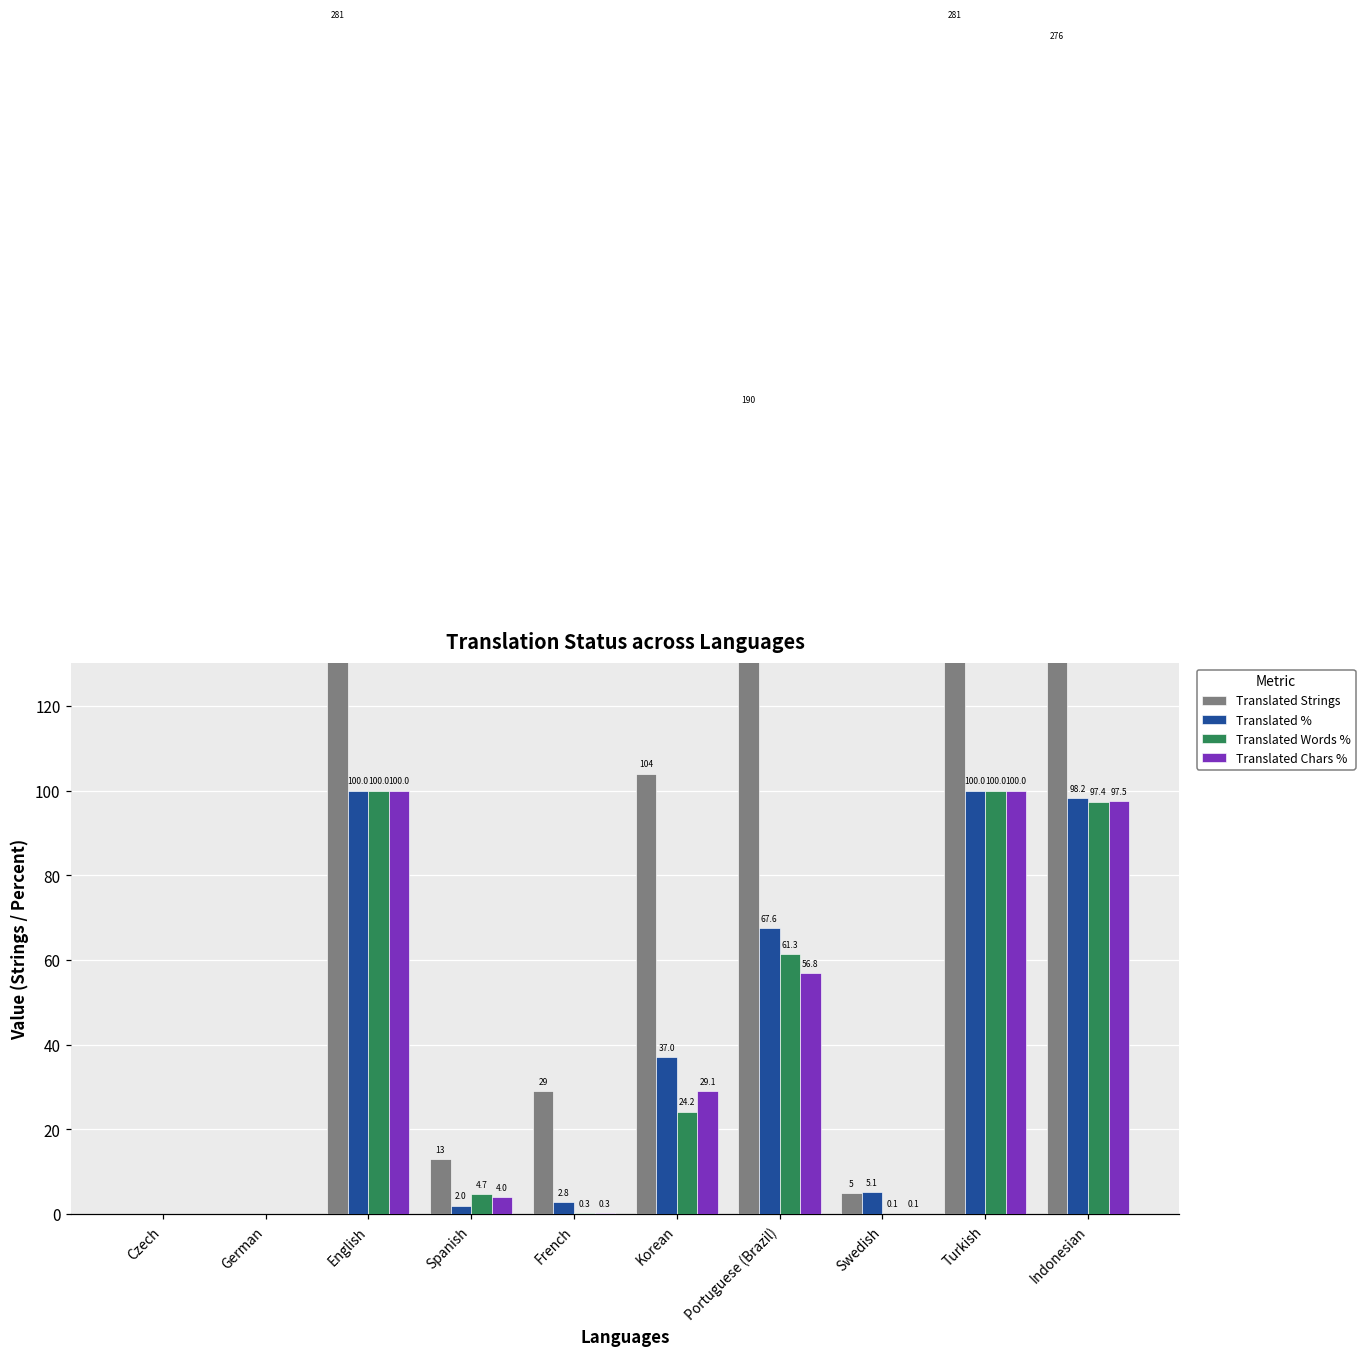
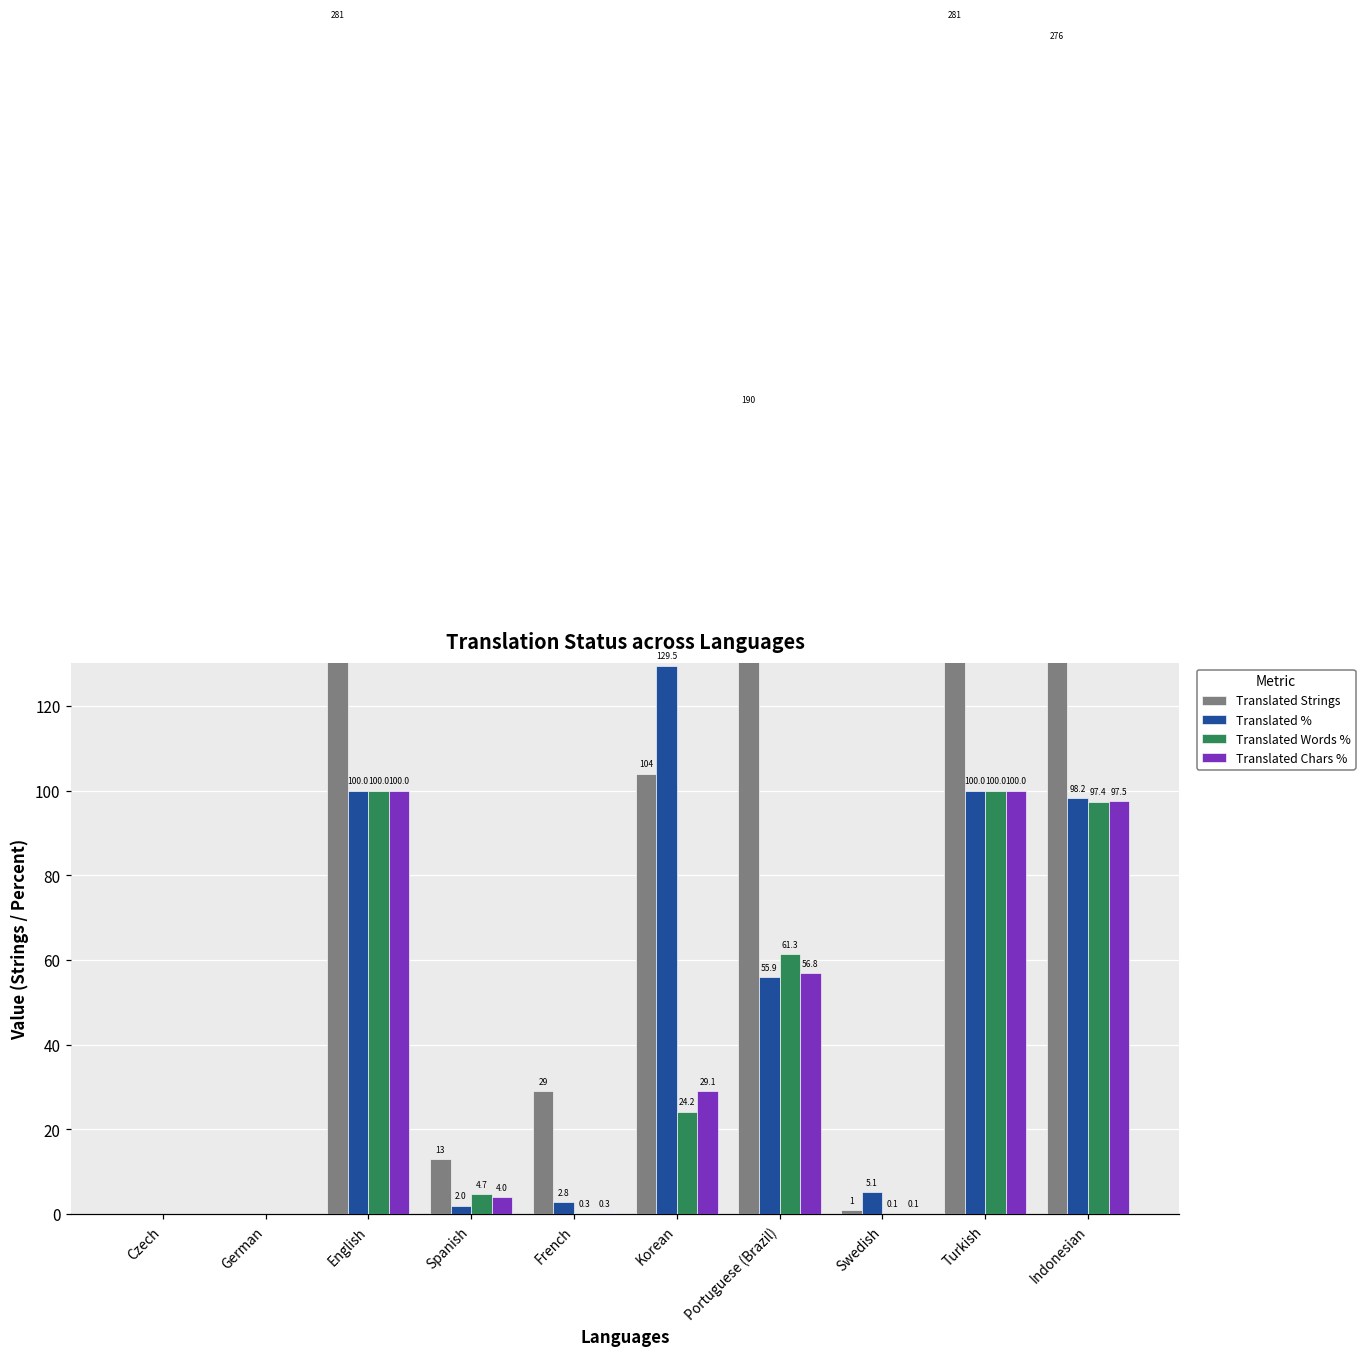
  {
    "Translated Strings": {
      "Spanish": 13,
      "French": 29,
      "Korean": 104,
-     "Swedish": 5
+     "Swedish": 1
    },
    "Translated %": {
      "English": 100.0,
      "Spanish": 2.0,
      "French": 2.8,
-     "Korean": 37.0,
-     "Portuguese (Brazil)": 67.6,
+     "Korean": 129.5,
+     "Portuguese (Brazil)": 55.9,
      "Swedish": 5.1,
      "Turkish": 100.0,
      "Indonesian": 98.2
    },
    "Translated Words %": {
      "English": 100.0,
      "Spanish": 4.7,
      "French": 0.3,
      "Korean": 24.2,
      "Portuguese (Brazil)": 61.3,
      "Swedish": 0.1,
      "Turkish": 100.0,
      "Indonesian": 97.4
    },
    "Translated Chars %": {
      "English": 100.0,
      "Spanish": 4.0,
      "French": 0.3,
      "Korean": 29.1,
      "Portuguese (Brazil)": 56.8,
      "Swedish": 0.1,
      "Turkish": 100.0,
      "Indonesian": 97.5
    }
  }
